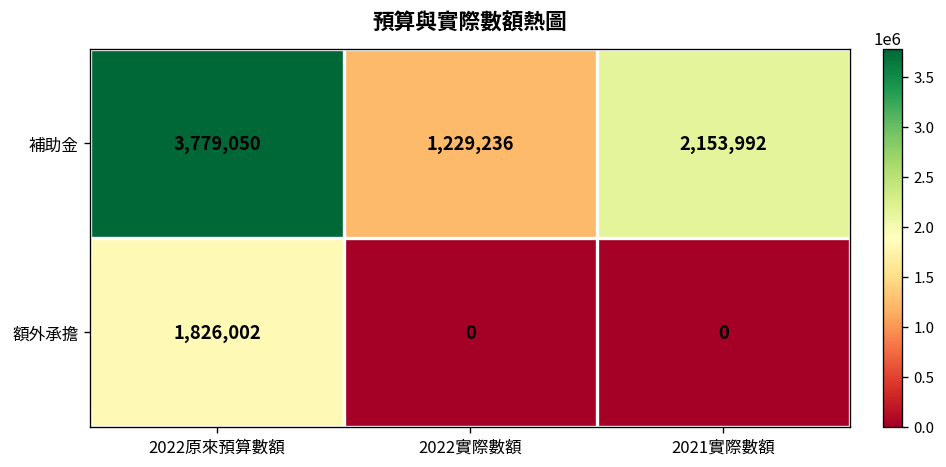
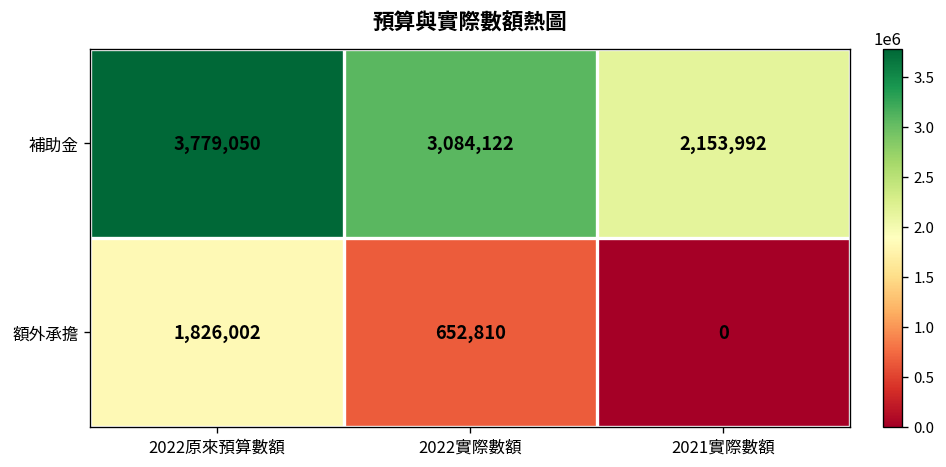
  {
    "補助金": {
      "2022原來預算數額": "3,779,050",
-     "2022實際數額": "1,229,236",
+     "2022實際數額": "3,084,122",
      "2021實際數額": "2,153,992"
    },
    "額外承擔": {
      "2022原來預算數額": "1,826,002",
-     "2022實際數額": "0",
+     "2022實際數額": "652,810",
      "2021實際數額": "0"
    }
  }
